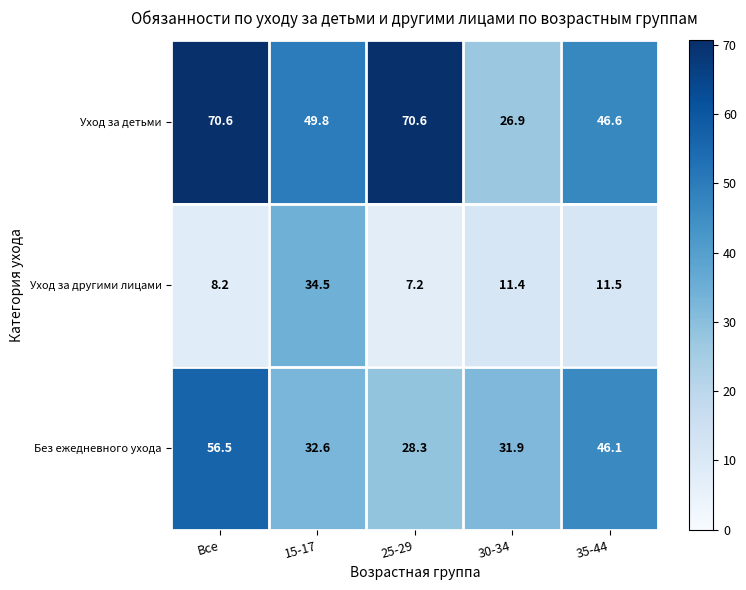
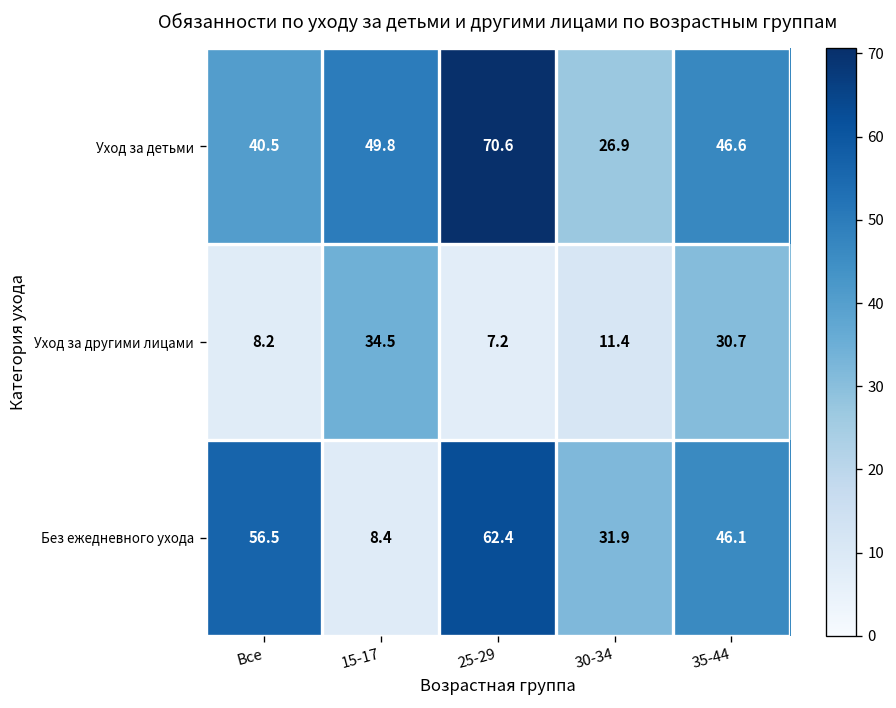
  {
    "Уход за детьми": {
-     "Все": 70.6,
+     "Все": 40.5,
      "15-17": 49.8,
      "25-29": 70.6,
      "30-34": 26.9,
      "35-44": 46.6
    },
    "Уход за другими лицами": {
      "Все": 8.2,
      "15-17": 34.5,
      "25-29": 7.2,
      "30-34": 11.4,
-     "35-44": 11.5
+     "35-44": 30.7
    },
    "Без ежедневного ухода": {
      "Все": 56.5,
-     "15-17": 32.6,
-     "25-29": 28.3,
+     "15-17": 8.4,
+     "25-29": 62.4,
      "30-34": 31.9,
      "35-44": 46.1
    }
  }
